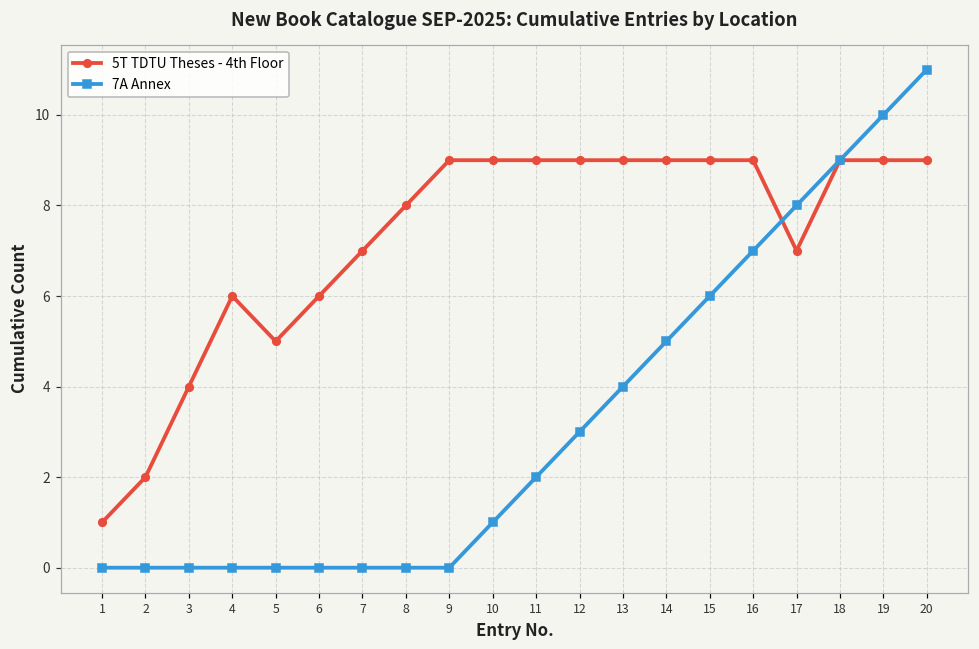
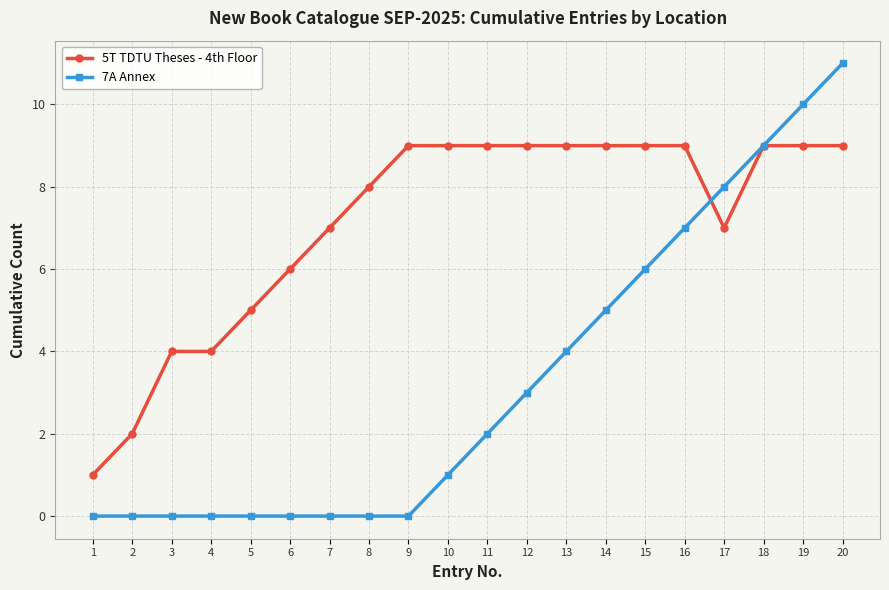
  {
    "5T TDTU Theses - 4th Floor": {
      "1": 1,
      "2": 2,
      "3": 4,
-     "4": 6,
+     "4": 4,
      "5": 5,
      "6": 6,
      "7": 7,
      "8": 8,
      "9": 9,
      "10": 9,
      "11": 9,
      "12": 9,
      "13": 9,
      "14": 9,
      "15": 9,
      "16": 9,
      "17": 7,
      "19": 9,
      "20": 9
    },
    "7A Annex": {
      "1": 0,
      "2": 0,
      "3": 0,
      "4": 0,
      "5": 0,
      "6": 0,
      "7": 0,
      "8": 0,
      "9": 0,
      "10": 1,
      "11": 2,
      "12": 3,
      "13": 4,
      "14": 5,
      "15": 6,
      "16": 7,
      "17": 8,
      "19": 10,
      "20": 11
    }
  }
